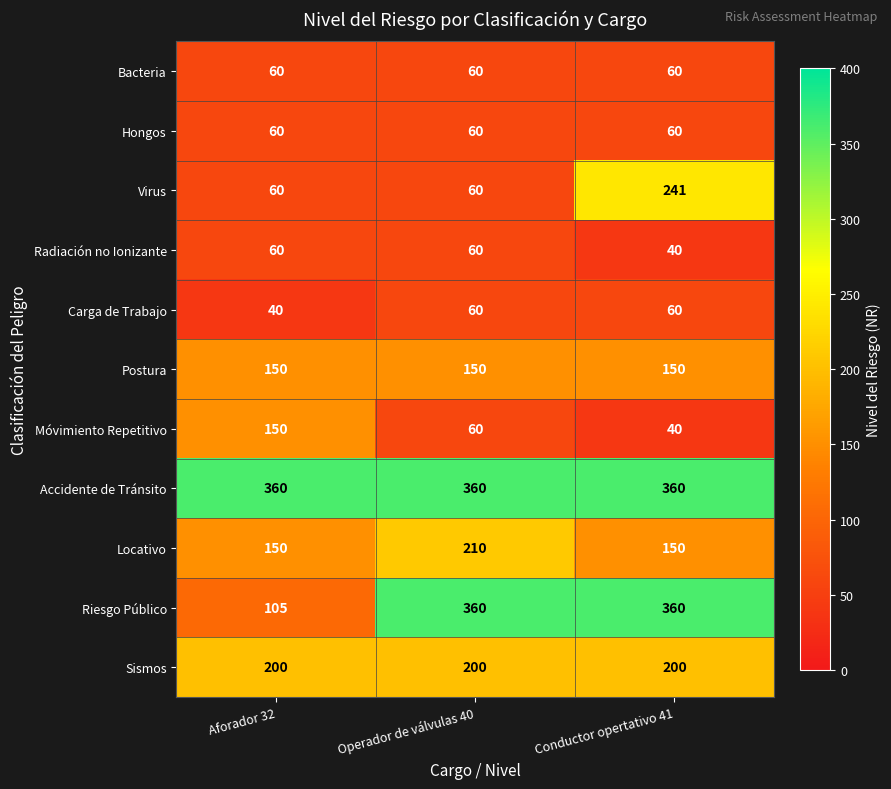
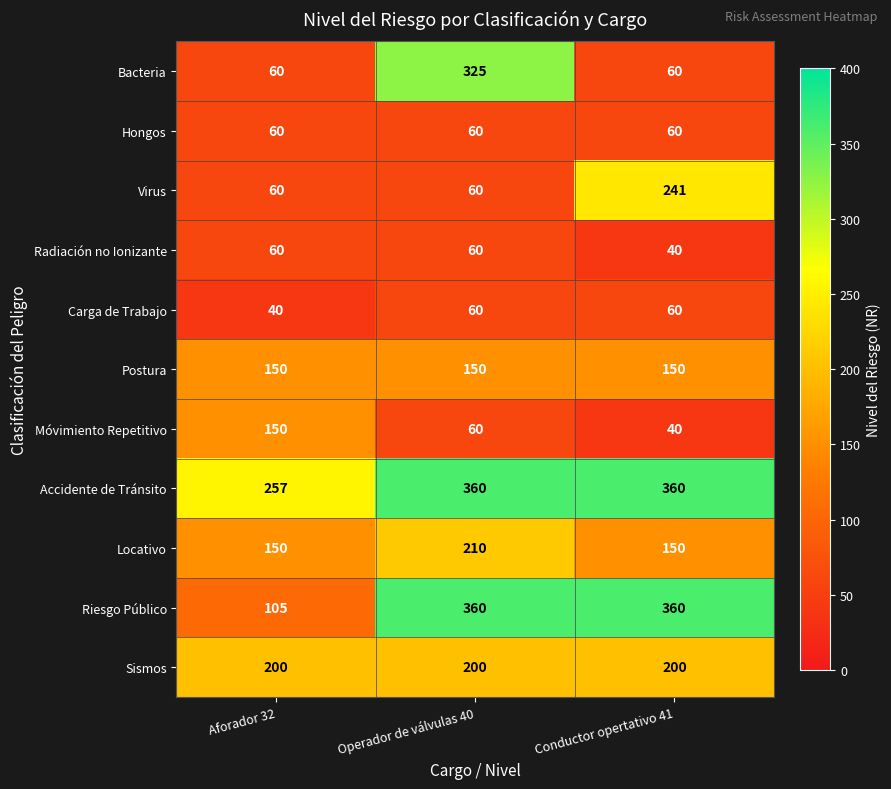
  {
    "Bacteria": {
      "Aforador 32": 60,
-     "Operador de válvulas 40": 60,
+     "Operador de válvulas 40": 325,
      "Conductor opertativo 41": 60
    },
    "Hongos": {
      "Aforador 32": 60,
      "Operador de válvulas 40": 60,
      "Conductor opertativo 41": 60
    },
    "Virus": {
      "Aforador 32": 60,
      "Operador de válvulas 40": 60,
      "Conductor opertativo 41": 241
    },
    "Radiación no Ionizante": {
      "Aforador 32": 60,
      "Operador de válvulas 40": 60,
      "Conductor opertativo 41": 40
    },
    "Carga de Trabajo": {
      "Aforador 32": 40,
      "Operador de válvulas 40": 60,
      "Conductor opertativo 41": 60
    },
    "Postura": {
      "Aforador 32": 150,
      "Operador de válvulas 40": 150,
      "Conductor opertativo 41": 150
    },
    "Móvimiento Repetitivo": {
      "Aforador 32": 150,
      "Operador de válvulas 40": 60,
      "Conductor opertativo 41": 40
    },
    "Accidente de Tránsito": {
-     "Aforador 32": 360,
+     "Aforador 32": 257,
      "Operador de válvulas 40": 360,
      "Conductor opertativo 41": 360
    },
    "Locativo": {
      "Aforador 32": 150,
      "Operador de válvulas 40": 210,
      "Conductor opertativo 41": 150
    },
    "Riesgo Público": {
      "Aforador 32": 105,
      "Operador de válvulas 40": 360,
      "Conductor opertativo 41": 360
    },
    "Sismos": {
      "Aforador 32": 200,
      "Operador de válvulas 40": 200,
      "Conductor opertativo 41": 200
    }
  }
